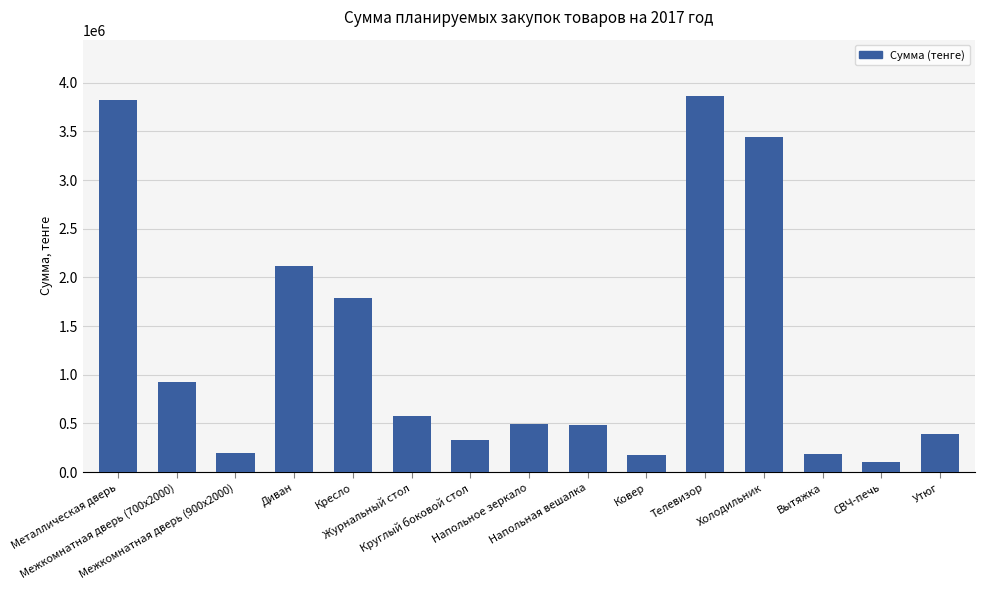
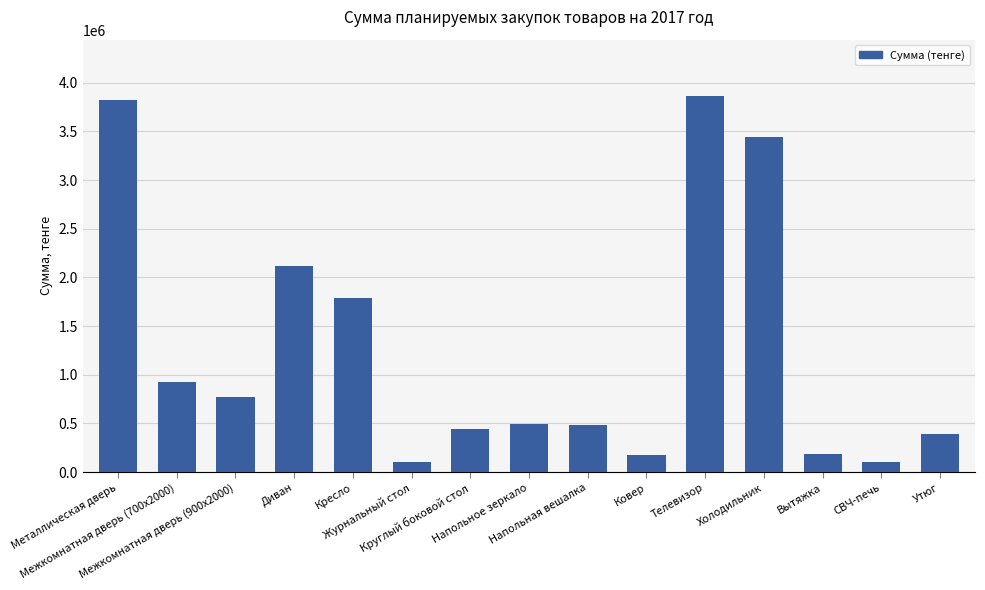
  {
    "Металлическая дверь": 3800000,
    "Межкомнатная дверь (700х2000)": 900000,
-   "Межкомнатная дверь (900х2000)": 200000,
+   "Межкомнатная дверь (900х2000)": 800000,
    "Диван": 2100000,
    "Кресло": 1800000,
-   "Журнальный стол": 600000,
-   "Круглый боковой стол": 300000,
+   "Журнальный стол": 100000,
+   "Круглый боковой стол": 400000,
    "Напольное зеркало": 500000,
    "Напольная вешалка": 500000,
    "Ковер": 200000,
    "Телевизор": 3900000,
    "Холодильник": 3400000,
    "Вытяжка": 200000,
    "СВЧ-печь": 100000,
    "Утюг": 400000
  }
